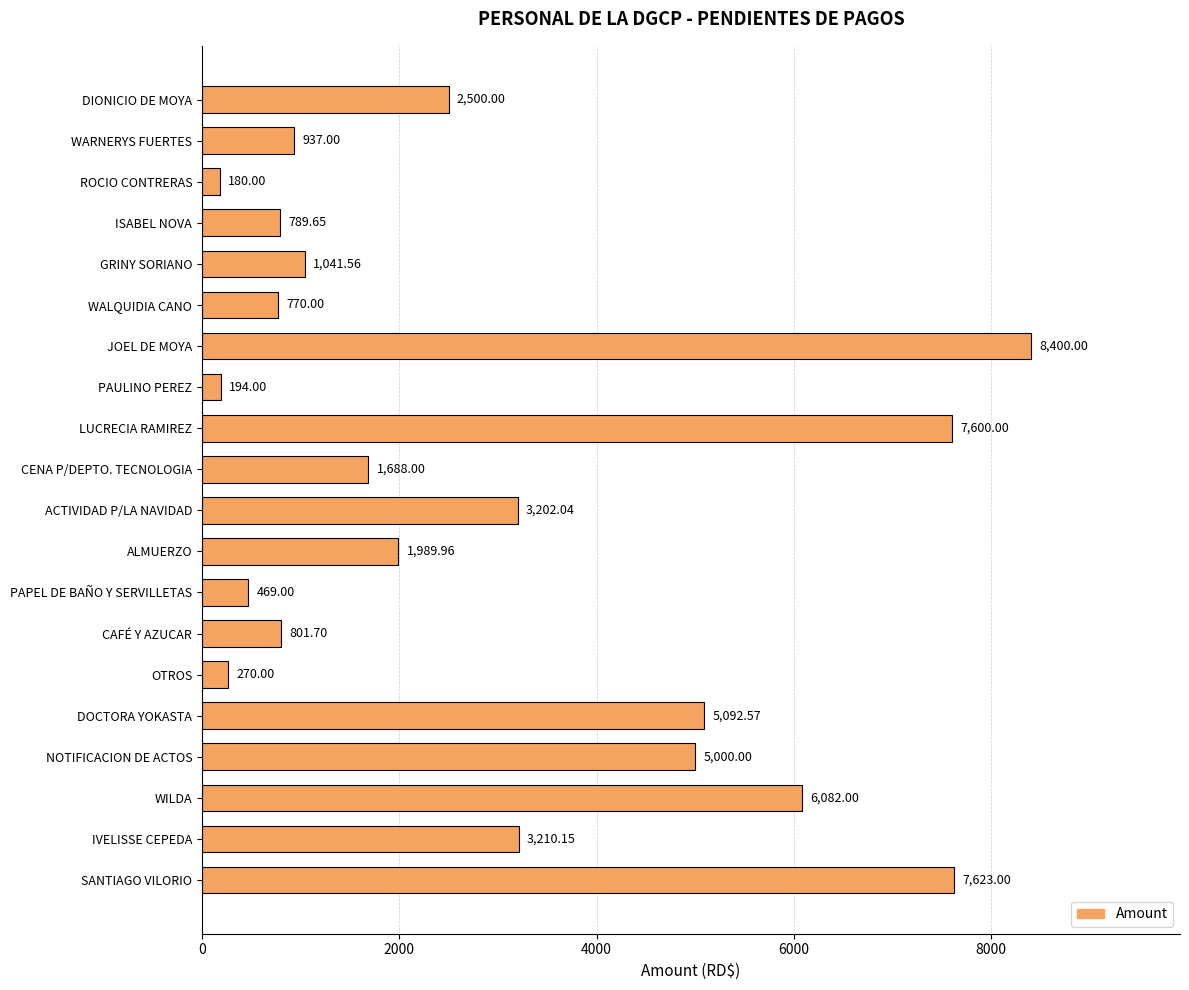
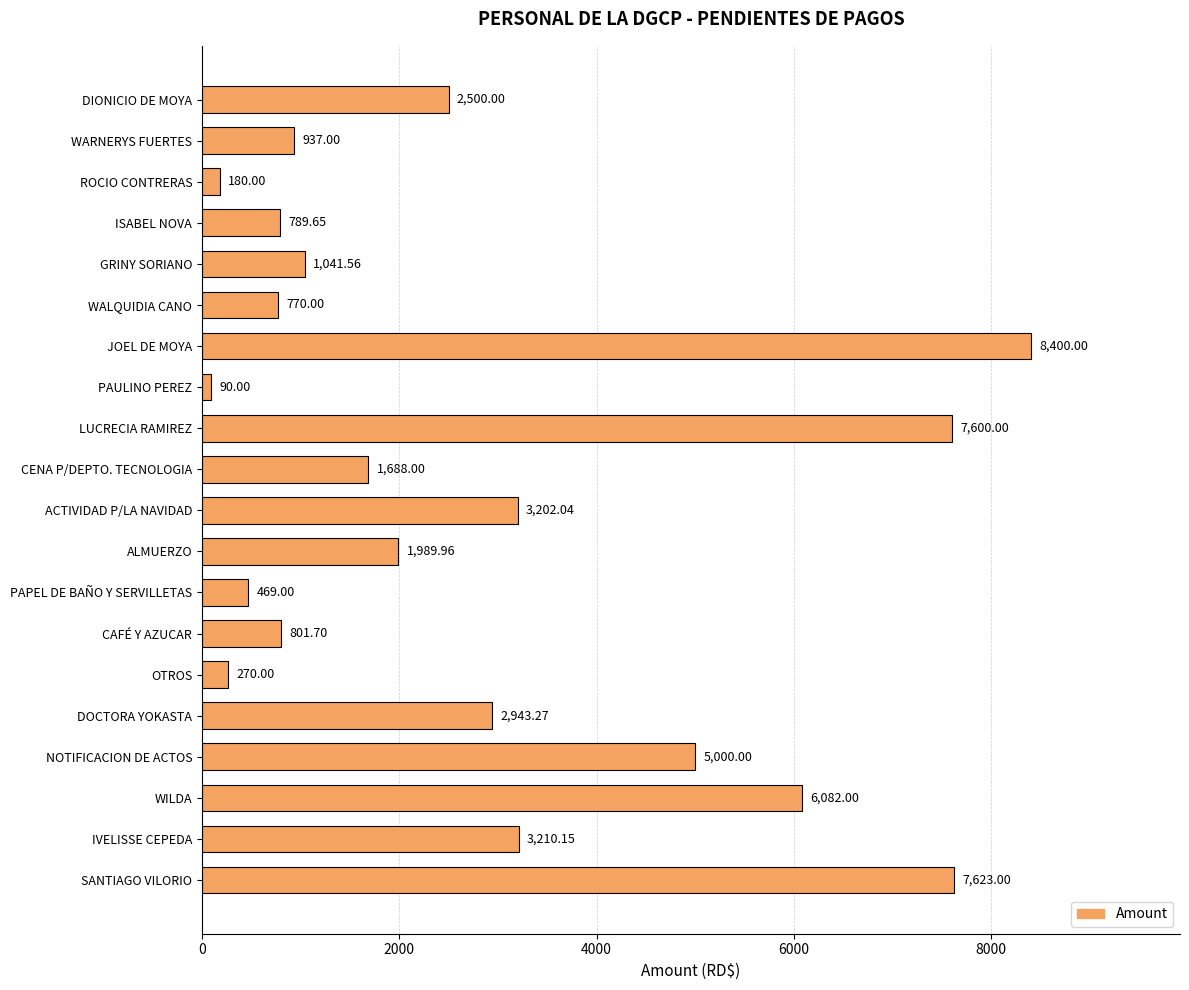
  {
    "DIONICIO DE MOYA": "2,500.00",
    "WARNERYS FUERTES": "937.00",
    "ROCIO CONTRERAS": "180.00",
    "ISABEL NOVA": "789.65",
    "GRINY SORIANO": "1,041.56",
    "WALQUIDIA CANO": "770.00",
    "JOEL DE MOYA": "8,400.00",
-   "PAULINO PEREZ": "194.00",
+   "PAULINO PEREZ": "90.00",
    "LUCRECIA RAMIREZ": "7,600.00",
    "CENA P/DEPTO. TECNOLOGIA": "1,688.00",
    "ACTIVIDAD P/LA NAVIDAD": "3,202.04",
    "ALMUERZO": "1,989.96",
    "PAPEL DE BAÑO Y SERVILLETAS": "469.00",
    "CAFÉ Y AZUCAR": "801.70",
    "OTROS": "270.00",
-   "DOCTORA YOKASTA": "5,092.57",
+   "DOCTORA YOKASTA": "2,943.27",
    "NOTIFICACION DE ACTOS": "5,000.00",
    "WILDA": "6,082.00",
    "IVELISSE CEPEDA": "3,210.15",
    "SANTIAGO VILORIO": "7,623.00"
  }
